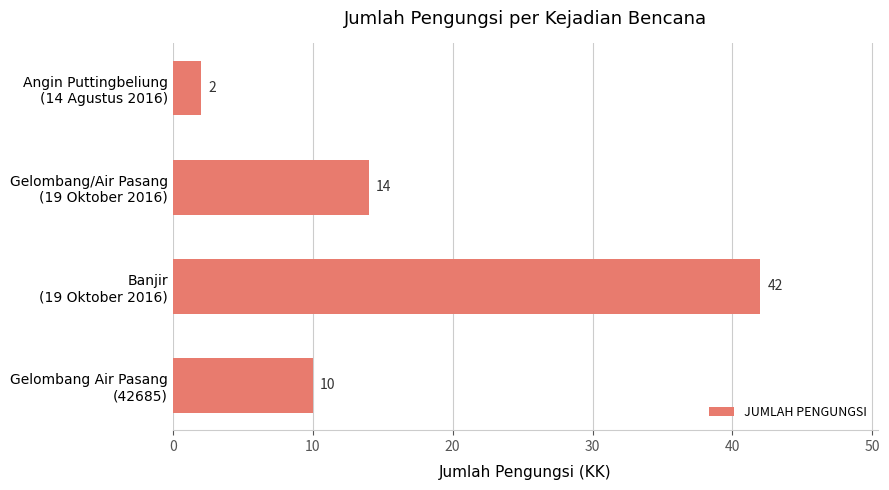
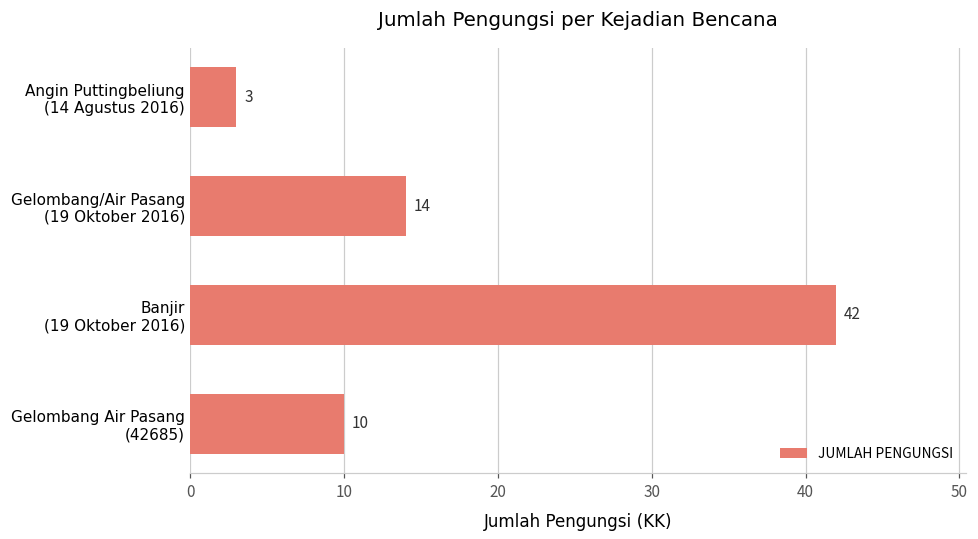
  {
-   "Angin Puttingbeliung (14 Agustus 2016)": 2,
+   "Angin Puttingbeliung (14 Agustus 2016)": 3,
    "Gelombang/Air Pasang (19 Oktober 2016)": 14,
    "Banjir (19 Oktober 2016)": 42,
    "Gelombang Air Pasang (42685)": 10
  }
